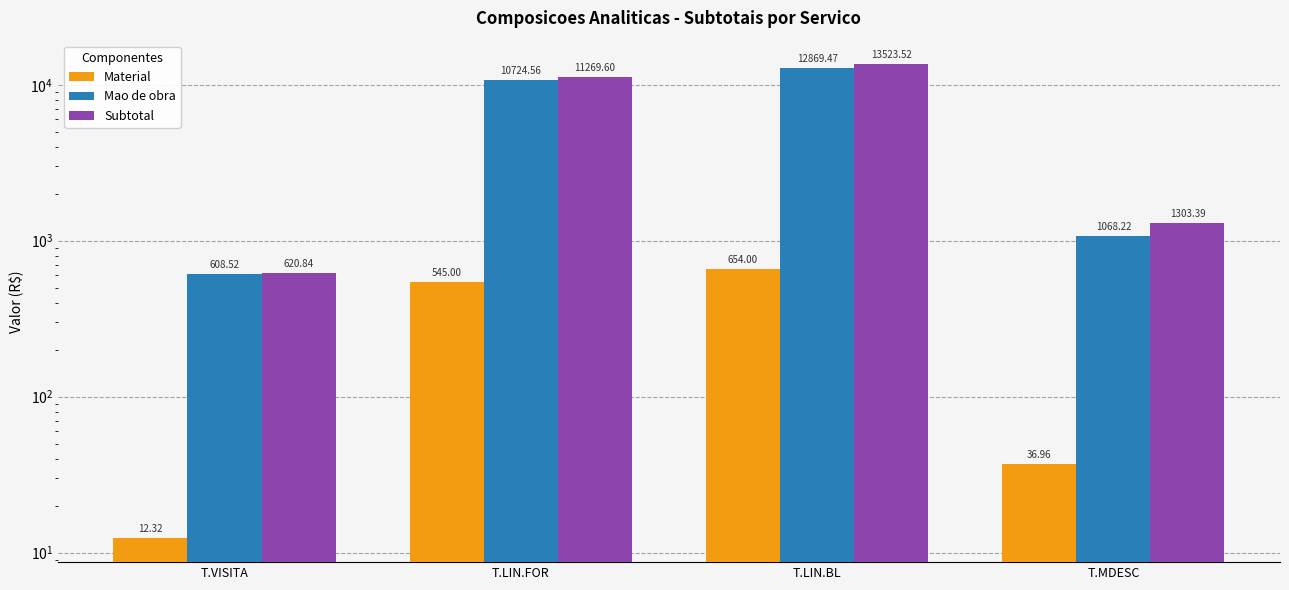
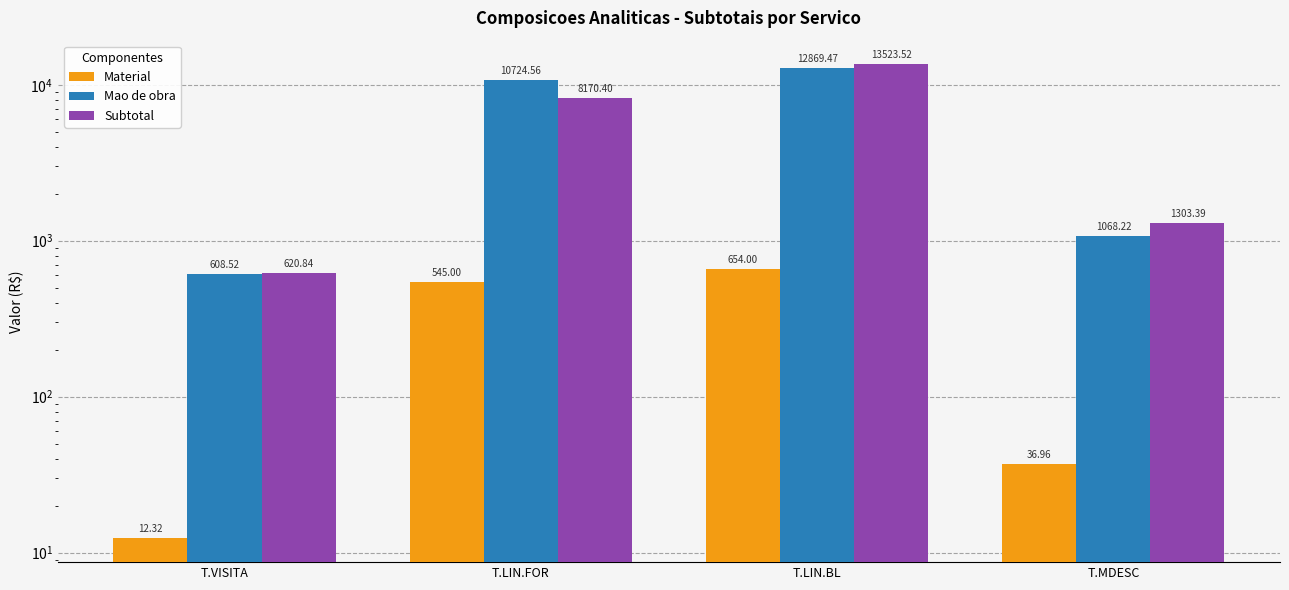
  {
    "Material": {
      "T.VISITA": 12.32,
      "T.LIN.FOR": 545.00,
      "T.LIN.BL": 654.00,
      "T.MDESC": 36.96
    },
    "Mao de obra": {
      "T.VISITA": 608.52,
      "T.LIN.FOR": 10724.56,
      "T.LIN.BL": 12869.47,
      "T.MDESC": 1068.22
    },
    "Subtotal": {
      "T.VISITA": 620.84,
-     "T.LIN.FOR": 11269.60,
+     "T.LIN.FOR": 8170.40,
      "T.LIN.BL": 13523.52,
      "T.MDESC": 1303.39
    }
  }
